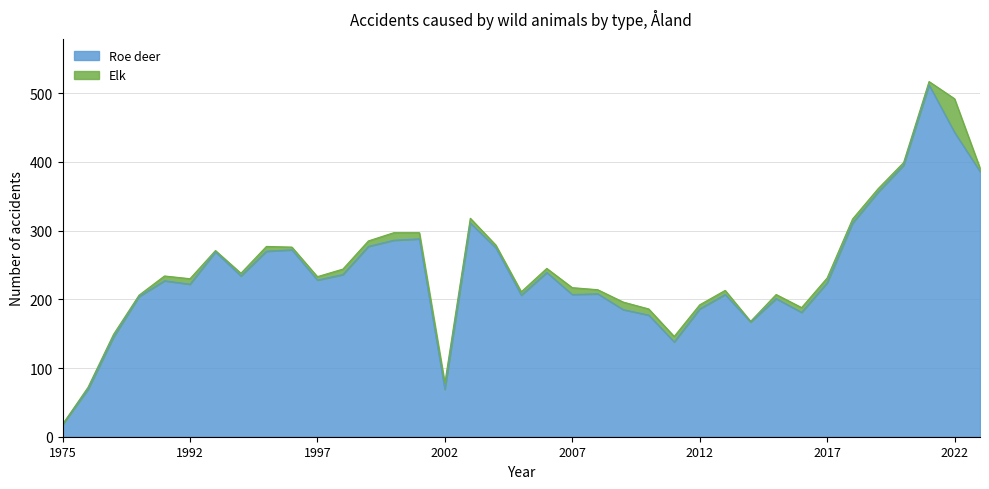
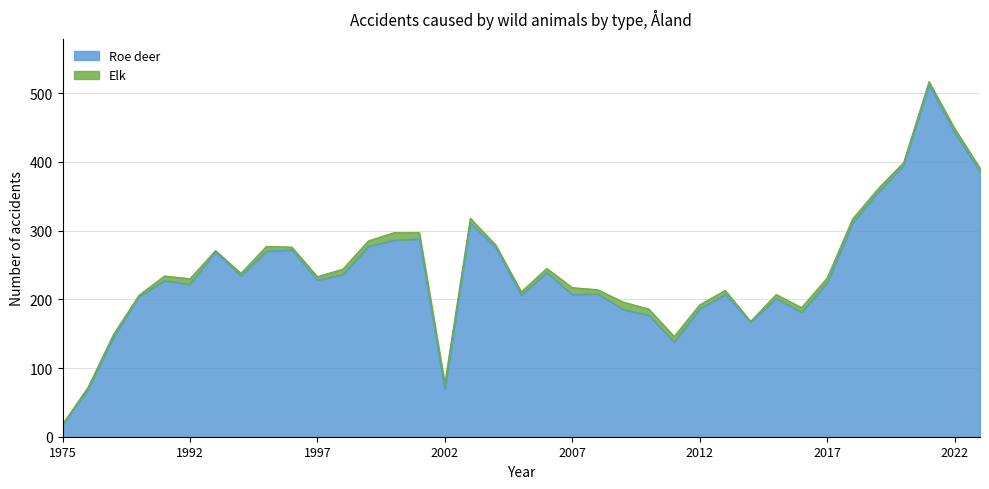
  {
    "Roe deer": {
      "1992": 220,
      "1997": 230,
      "2002": 70,
      "2007": 210,
      "2012": 190,
      "2017": 220,
      "2022": 440
    },
    "Elk": {
      "1992": 10,
      "1997": 10,
      "2002": 10,
      "2007": 10,
      "2012": 10,
      "2017": 10,
-     "2022": 50
+     "2022": 10
    }
  }
